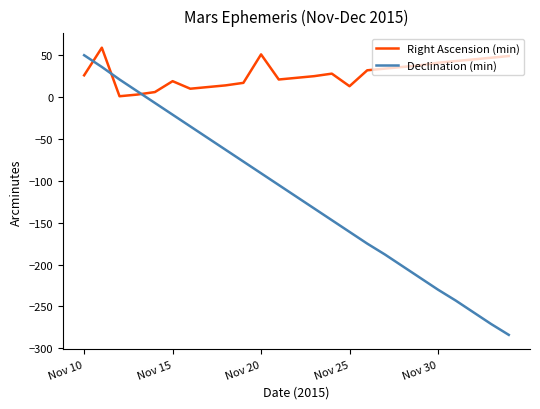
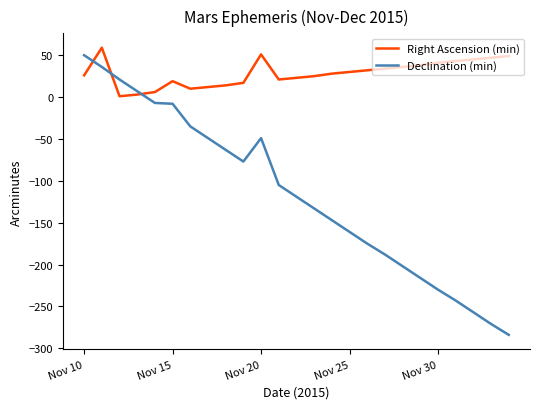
  {
    "Right Ascension (min)": {
      "Nov 10": 30,
      "Nov 15": 20,
      "Nov 20": 50,
-     "Nov 25": 10
+     "Nov 25": 30
    },
    "Declination (min)": {
      "Nov 10": 50,
-     "Nov 15": -20,
-     "Nov 20": -90,
+     "Nov 15": -10,
+     "Nov 20": -50,
      "Nov 25": -160,
      "Nov 30": -230
    }
  }
